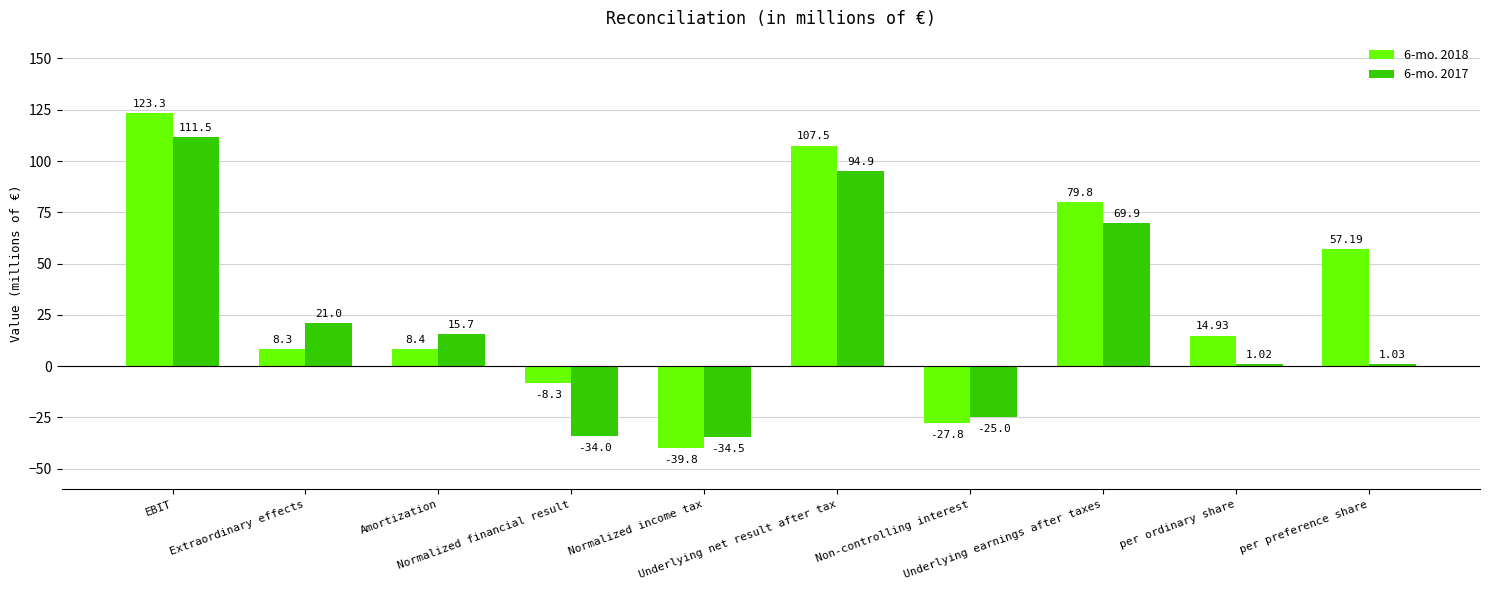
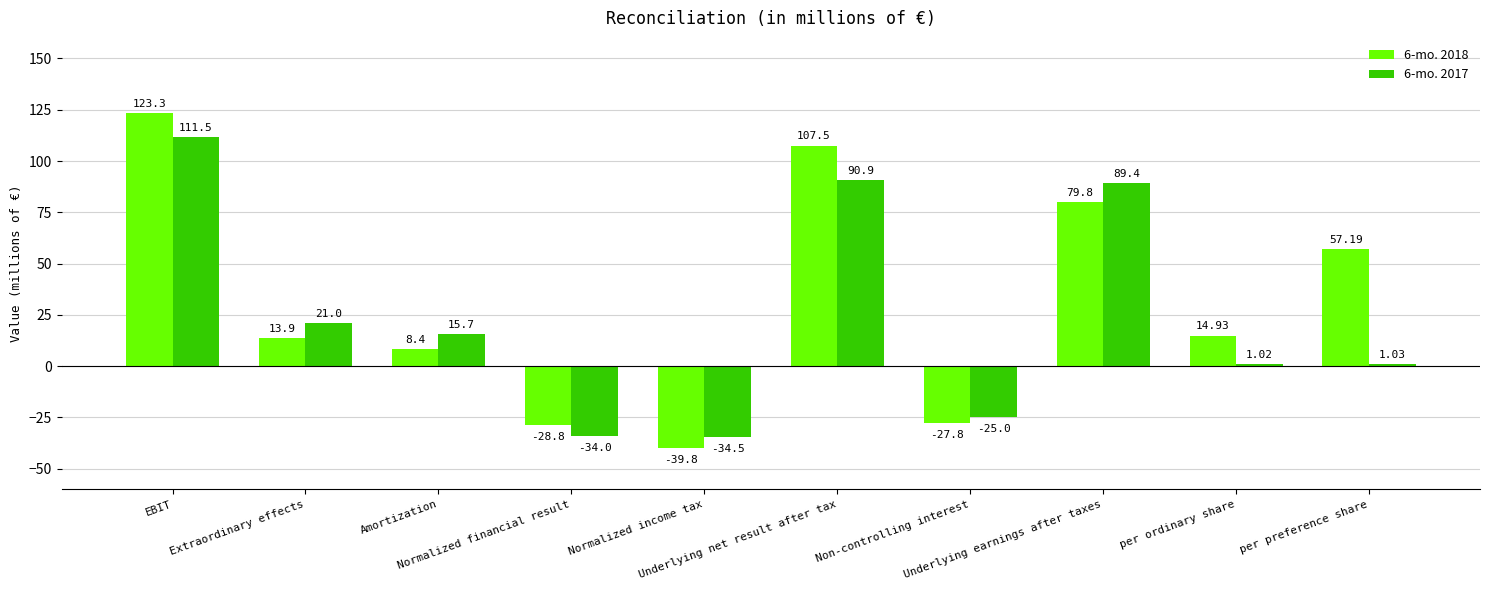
  {
    "6-mo. 2018": {
      "EBIT": 123.3,
-     "Extraordinary effects": 8.3,
+     "Extraordinary effects": 13.9,
      "Amortization": 8.4,
-     "Normalized financial result": -8.3,
+     "Normalized financial result": -28.8,
      "Normalized income tax": -39.8,
      "Underlying net result after tax": 107.5,
      "Non-controlling interest": -27.8,
      "Underlying earnings after taxes": 79.8,
      "per ordinary share": 14.93,
      "per preference share": 57.19
    },
    "6-mo. 2017": {
      "EBIT": 111.5,
      "Extraordinary effects": 21.0,
      "Amortization": 15.7,
      "Normalized financial result": -34.0,
      "Normalized income tax": -34.5,
-     "Underlying net result after tax": 94.9,
+     "Underlying net result after tax": 90.9,
      "Non-controlling interest": -25.0,
-     "Underlying earnings after taxes": 69.9,
+     "Underlying earnings after taxes": 89.4,
      "per ordinary share": 1.02,
      "per preference share": 1.03
    }
  }
